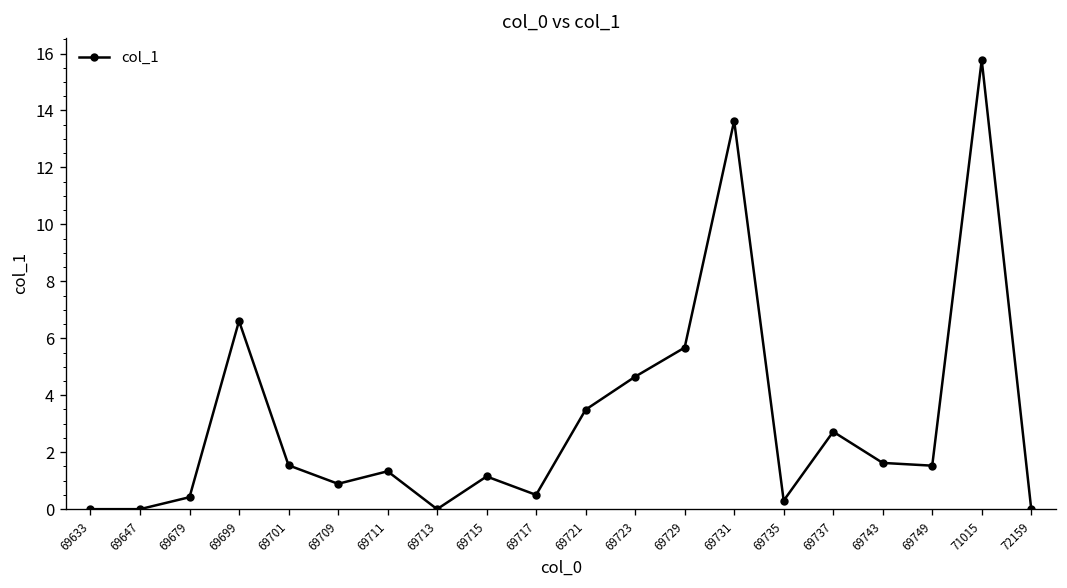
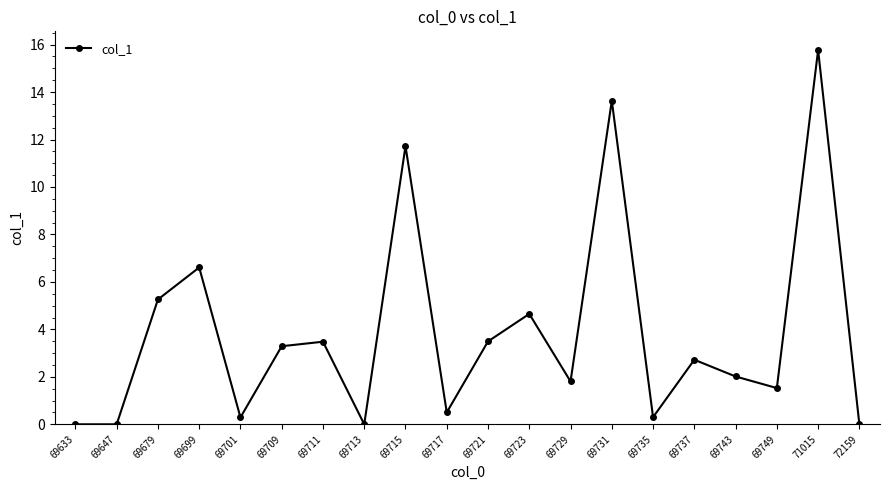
  {
    "69633": 0.0,
    "69647": 0.0,
-   "69679": 0.4,
+   "69679": 5.3,
    "69699": 6.6,
-   "69701": 1.5,
-   "69709": 0.9,
-   "69711": 1.3,
+   "69701": 0.3,
+   "69709": 3.3,
+   "69711": 3.5,
    "69713": 0.0,
-   "69715": 1.1,
+   "69715": 11.7,
    "69717": 0.5,
    "69721": 3.5,
    "69723": 4.7,
-   "69729": 5.7,
+   "69729": 1.8,
    "69731": 13.6,
    "69735": 0.3,
    "69737": 2.7,
-   "69743": 1.6,
+   "69743": 2.0,
    "69749": 1.5,
    "71015": 15.8,
    "72159": 0.0
  }
